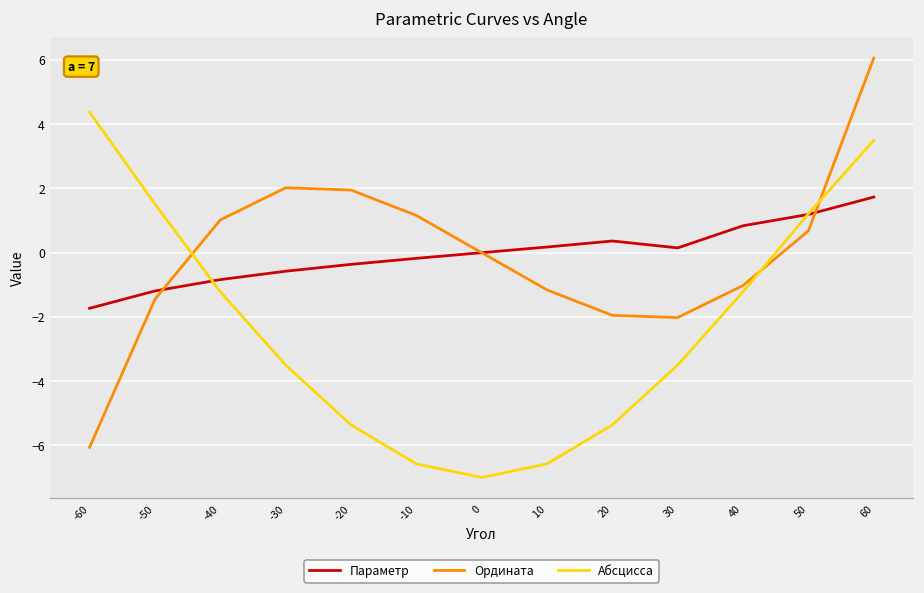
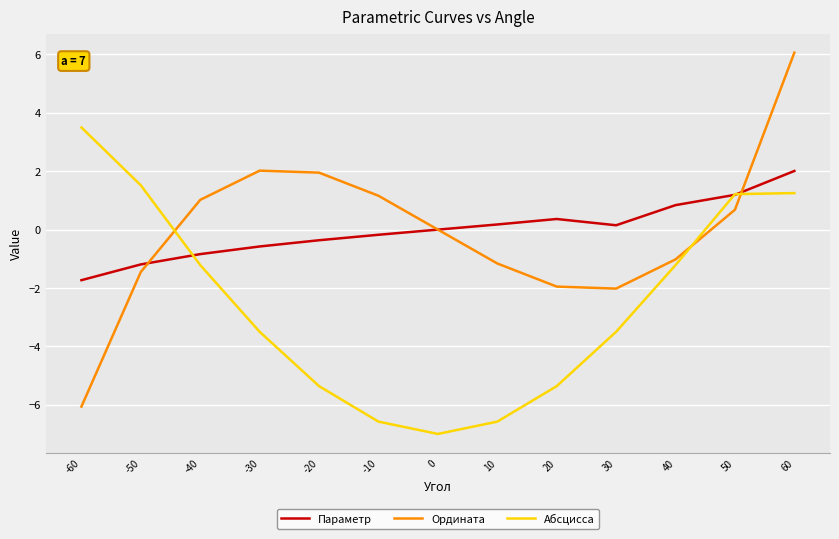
  {
    "Параметр": {
      "-60": -1.7,
      "-50": -1.2,
      "-40": -0.8,
      "-30": -0.6,
      "-20": -0.4,
      "-10": -0.2,
      "10": 0.2,
      "20": 0.4,
      "30": 0.1,
      "40": 0.8,
-     "60": 1.7
+     "60": 2.0
    },
    "Ордината": {
      "-60": -6.1,
      "-50": -1.4,
      "-40": 1.0,
      "-30": 2.0,
      "-20": 2.0,
      "-10": 1.2,
      "10": -1.2,
      "20": -2.0,
      "30": -2.0,
      "40": -1.0,
      "50": 0.7,
      "60": 6.1
    },
    "Абсцисса": {
-     "-60": 4.4,
+     "-60": 3.5,
      "-50": 1.5,
      "-40": -1.2,
      "-30": -3.5,
      "-20": -5.4,
      "-10": -6.6,
      "0": -7.0,
      "10": -6.6,
      "20": -5.4,
      "30": -3.5,
      "40": -1.2,
-     "60": 3.5
+     "60": 1.3
    }
  }
